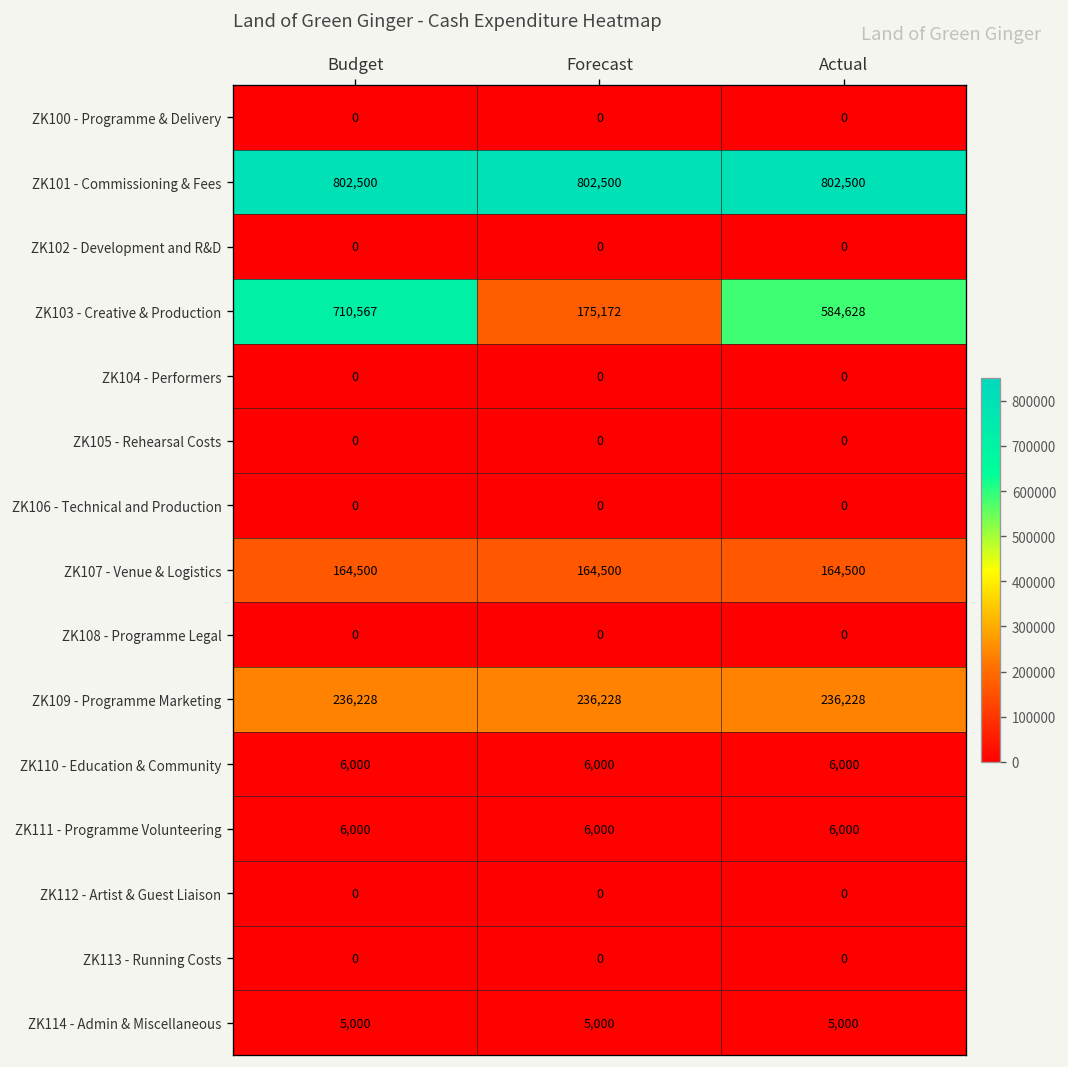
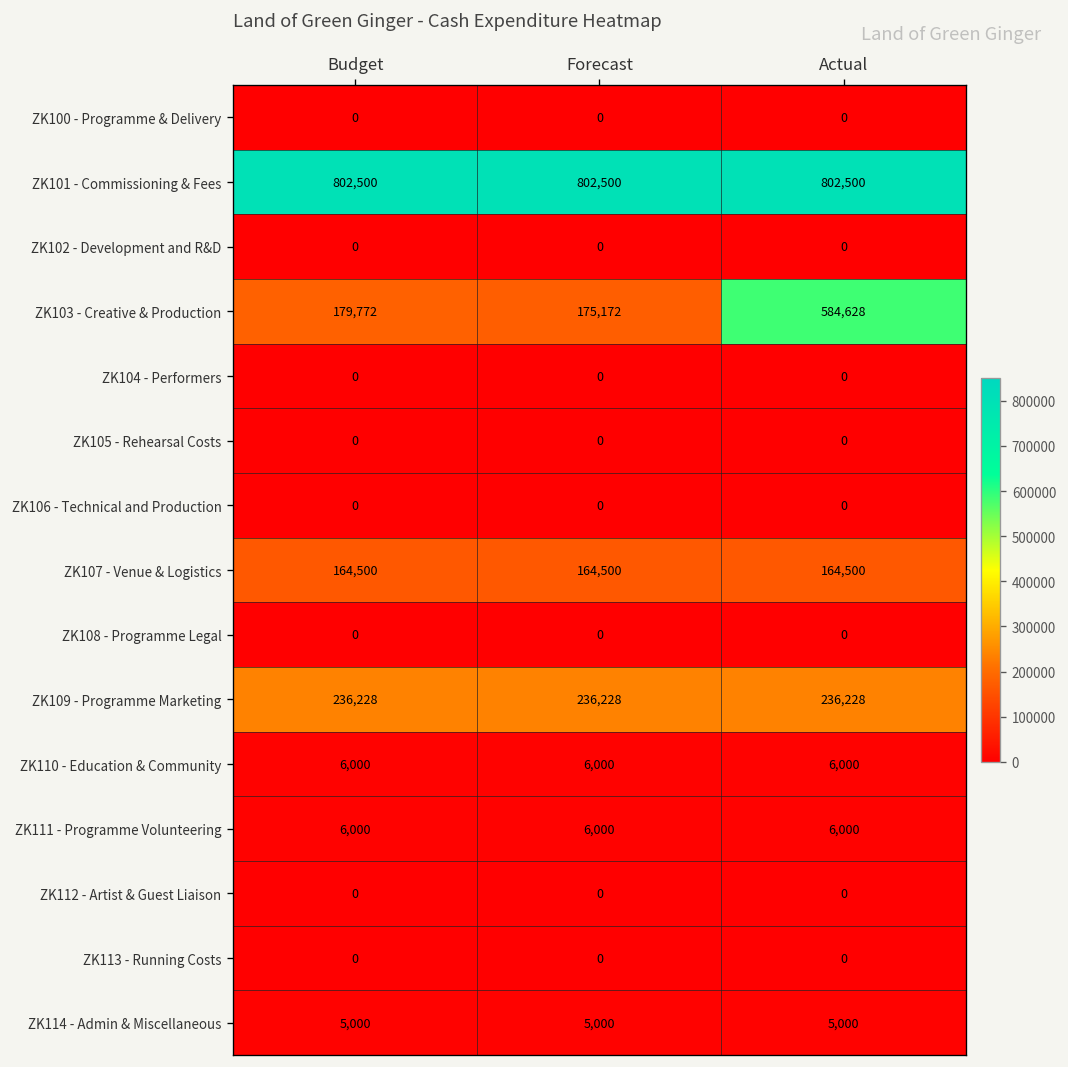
  {
    "ZK100 - Programme & Delivery": {
      "Budget": "0",
      "Forecast": "0",
      "Actual": "0"
    },
    "ZK101 - Commissioning & Fees": {
      "Budget": "802,500",
      "Forecast": "802,500",
      "Actual": "802,500"
    },
    "ZK102 - Development and R&D": {
      "Budget": "0",
      "Forecast": "0",
      "Actual": "0"
    },
    "ZK103 - Creative & Production": {
-     "Budget": "710,567",
+     "Budget": "179,772",
      "Forecast": "175,172",
      "Actual": "584,628"
    },
    "ZK104 - Performers": {
      "Budget": "0",
      "Forecast": "0",
      "Actual": "0"
    },
    "ZK105 - Rehearsal Costs": {
      "Budget": "0",
      "Forecast": "0",
      "Actual": "0"
    },
    "ZK106 - Technical and Production": {
      "Budget": "0",
      "Forecast": "0",
      "Actual": "0"
    },
    "ZK107 - Venue & Logistics": {
      "Budget": "164,500",
      "Forecast": "164,500",
      "Actual": "164,500"
    },
    "ZK108 - Programme Legal": {
      "Budget": "0",
      "Forecast": "0",
      "Actual": "0"
    },
    "ZK109 - Programme Marketing": {
      "Budget": "236,228",
      "Forecast": "236,228",
      "Actual": "236,228"
    },
    "ZK110 - Education & Community": {
      "Budget": "6,000",
      "Forecast": "6,000",
      "Actual": "6,000"
    },
    "ZK111 - Programme Volunteering": {
      "Budget": "6,000",
      "Forecast": "6,000",
      "Actual": "6,000"
    },
    "ZK112 - Artist & Guest Liaison": {
      "Budget": "0",
      "Forecast": "0",
      "Actual": "0"
    },
    "ZK113 - Running Costs": {
      "Budget": "0",
      "Forecast": "0",
      "Actual": "0"
    },
    "ZK114 - Admin & Miscellaneous": {
      "Budget": "5,000",
      "Forecast": "5,000",
      "Actual": "5,000"
    }
  }
